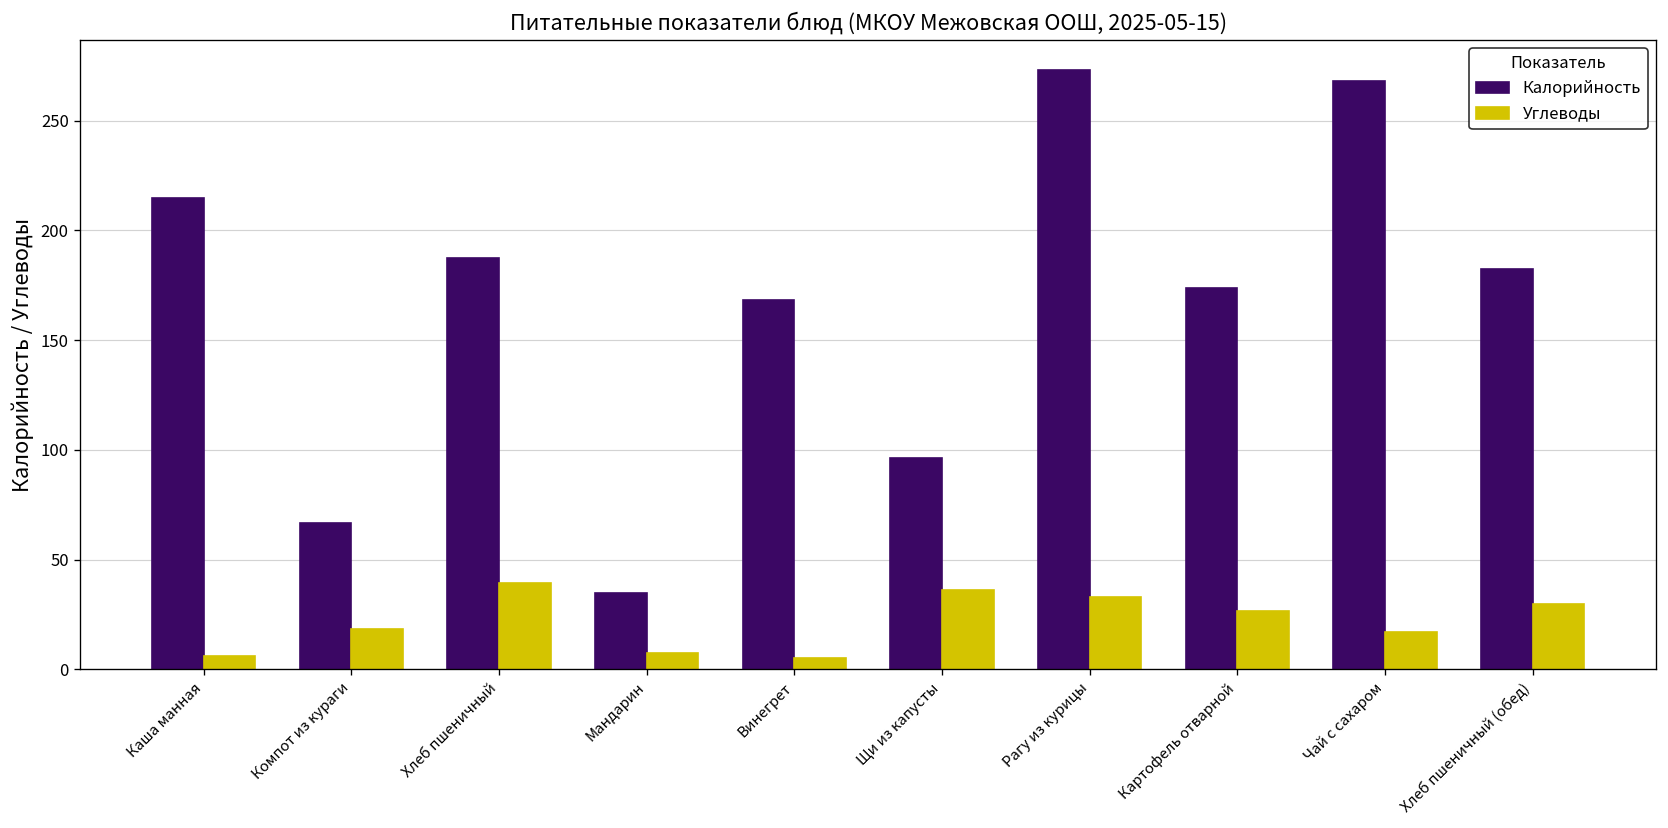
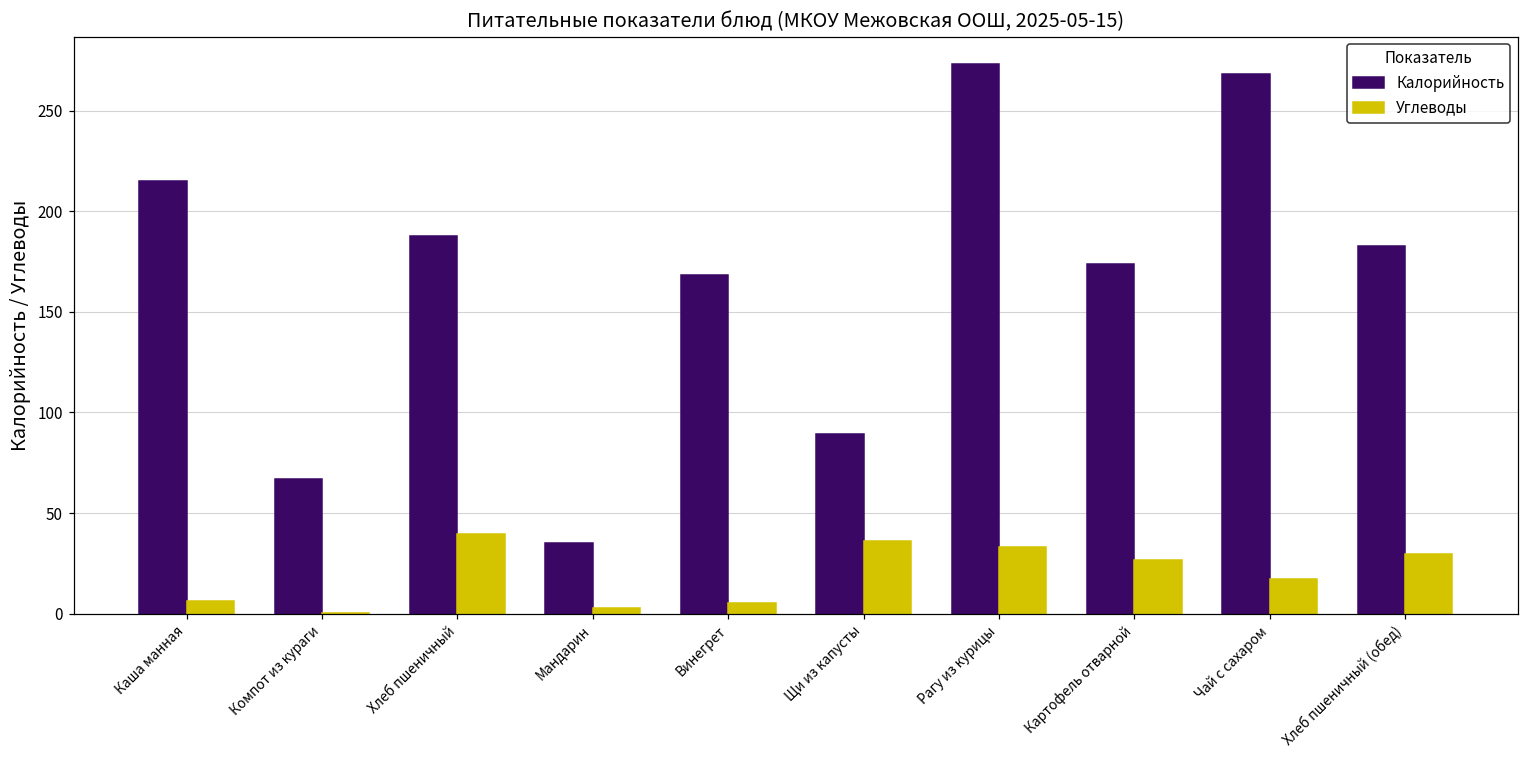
  {
    "Калорийность": {
      "Каша манная": 215,
      "Компот из кураги": 67,
      "Хлеб пшеничный": 188,
      "Мандарин": 35,
      "Винегрет": 168,
-     "Щи из капусты": 96,
+     "Щи из капусты": 89,
      "Рагу из курицы": 273,
      "Картофель отварной": 174,
      "Чай с сахаром": 268,
      "Хлеб пшеничный (обед)": 183
    },
    "Углеводы": {
      "Каша манная": 6,
-     "Компот из кураги": 19,
+     "Компот из кураги": 0,
      "Хлеб пшеничный": 39,
-     "Мандарин": 8,
+     "Мандарин": 3,
      "Винегрет": 5,
      "Щи из капусты": 36,
      "Рагу из курицы": 33,
      "Картофель отварной": 27,
      "Чай с сахаром": 17,
      "Хлеб пшеничный (обед)": 30
    }
  }
